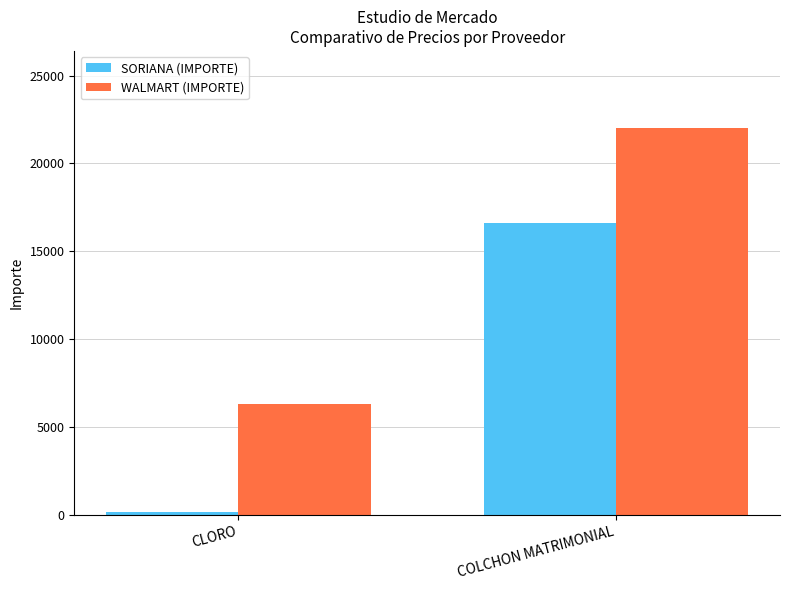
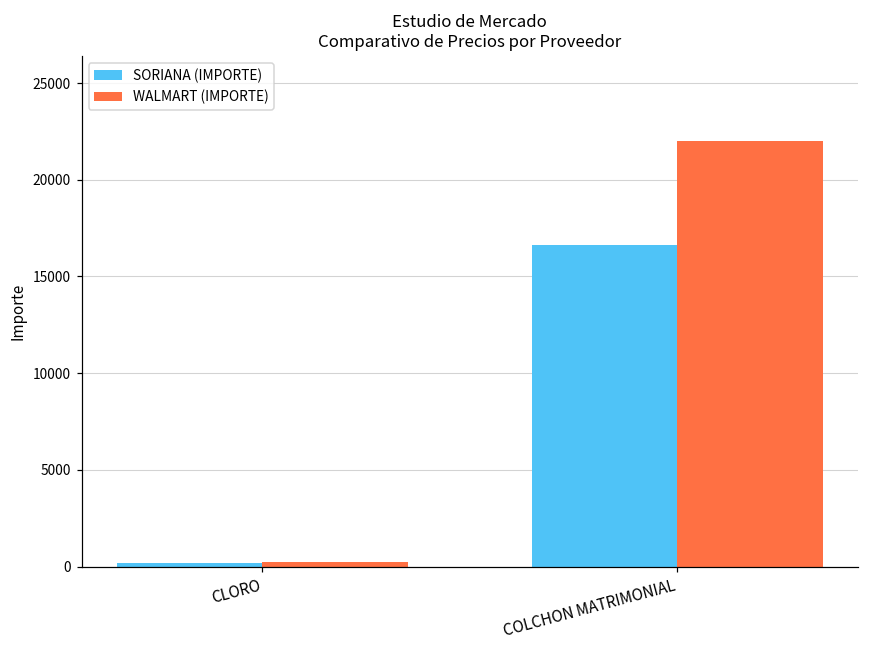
  {
    "SORIANA (IMPORTE)": {
      "CLORO": 200,
      "COLCHON MATRIMONIAL": 16600
    },
    "WALMART (IMPORTE)": {
-     "CLORO": 6300,
+     "CLORO": 200,
      "COLCHON MATRIMONIAL": 22000
    }
  }
